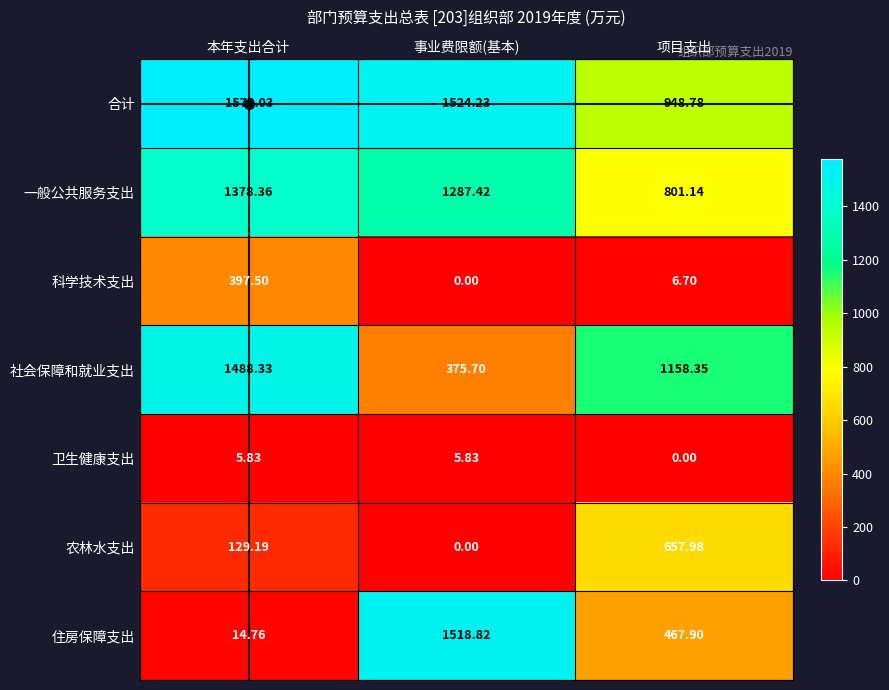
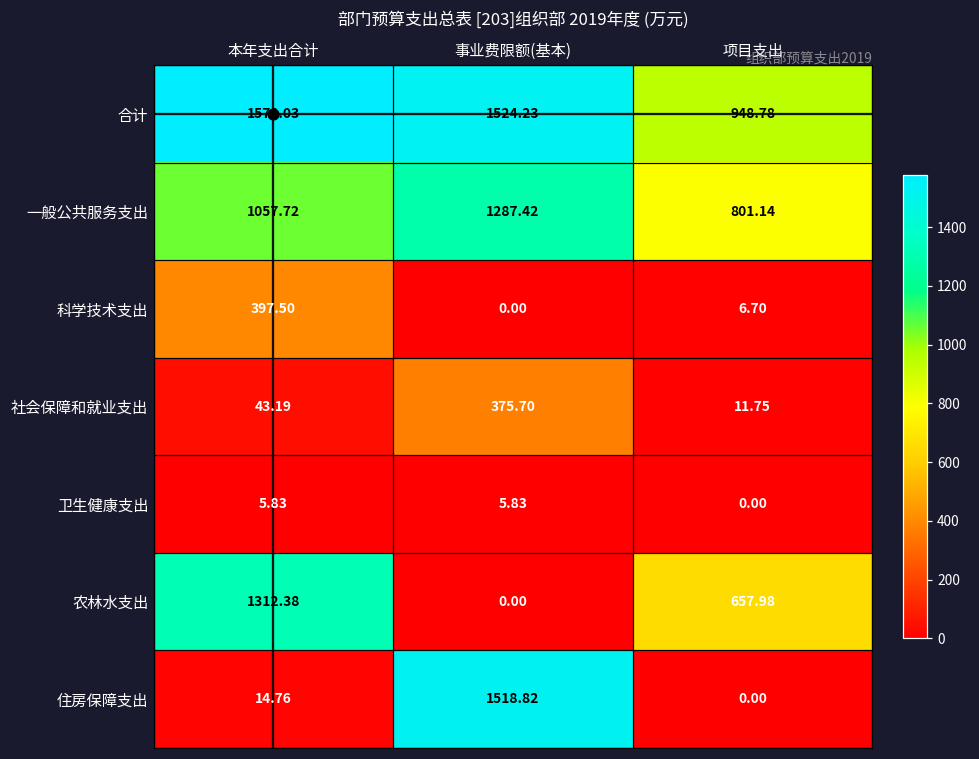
  {
    "合计": {
      "事业费限额(基本)": 1524.23,
      "项目支出": 948.78
    },
    "一般公共服务支出": {
-     "本年支出合计": 1378.36,
+     "本年支出合计": 1057.72,
      "事业费限额(基本)": 1287.42,
      "项目支出": 801.14
    },
    "科学技术支出": {
      "本年支出合计": 397.50,
      "事业费限额(基本)": 0.00,
      "项目支出": 6.70
    },
    "社会保障和就业支出": {
-     "本年支出合计": 1488.33,
+     "本年支出合计": 43.19,
      "事业费限额(基本)": 375.70,
-     "项目支出": 1158.35
+     "项目支出": 11.75
    },
    "卫生健康支出": {
      "本年支出合计": 5.83,
      "事业费限额(基本)": 5.83,
      "项目支出": 0.00
    },
    "农林水支出": {
-     "本年支出合计": 129.19,
+     "本年支出合计": 1312.38,
      "事业费限额(基本)": 0.00,
      "项目支出": 657.98
    },
    "住房保障支出": {
      "本年支出合计": 14.76,
      "事业费限额(基本)": 1518.82,
-     "项目支出": 467.90
+     "项目支出": 0.00
    }
  }
